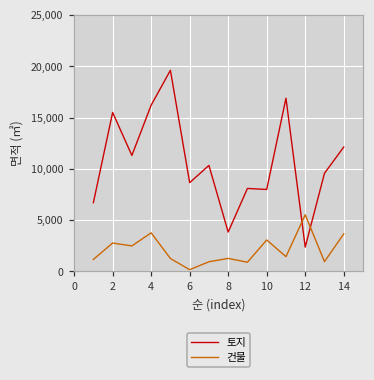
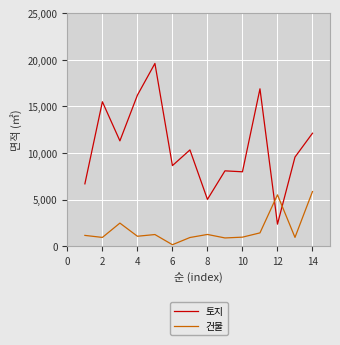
  {
    "토지": {
      "2": "16,000",
      "4": "16,000",
      "6": "9,000",
-     "8": "4,000",
+     "8": "5,000",
      "10": "8,000",
      "12": "2,000",
      "14": "12,000"
    },
    "건물": {
-     "2": "3,000",
-     "4": "4,000",
+     "2": "1,000",
+     "4": "1,000",
      "6": "0",
      "8": "1,000",
-     "10": "3,000",
+     "10": "1,000",
      "12": "6,000",
-     "14": "4,000"
+     "14": "6,000"
    }
  }
